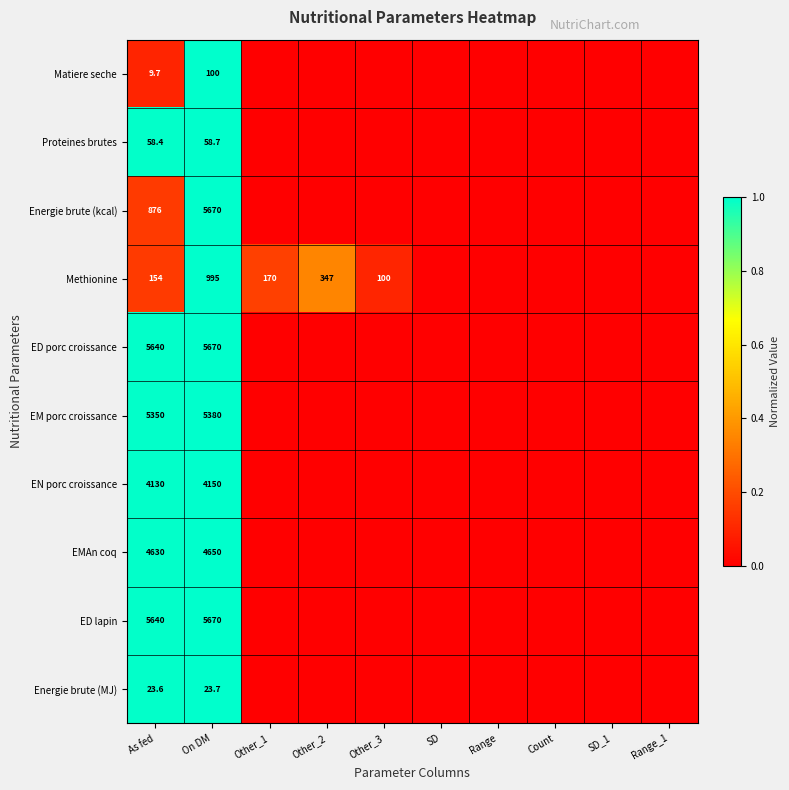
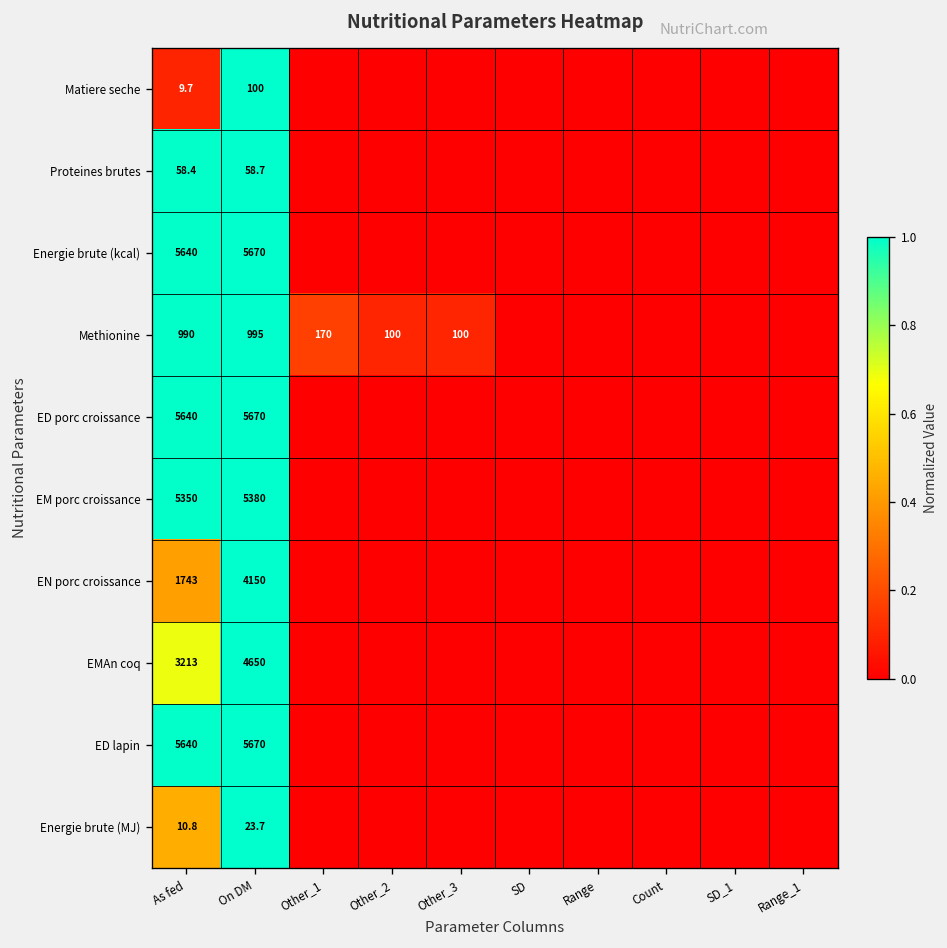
  {
    "Matiere seche": {
      "As fed": 9.7,
      "On DM": 100
    },
    "Proteines brutes": {
      "As fed": 58.4,
      "On DM": 58.7
    },
    "Energie brute (kcal)": {
-     "As fed": 876,
+     "As fed": 5640,
      "On DM": 5670
    },
    "Methionine": {
-     "As fed": 154,
+     "As fed": 990,
      "On DM": 995,
      "Other_1": 170,
-     "Other_2": 347,
+     "Other_2": 100,
      "Other_3": 100
    },
    "ED porc croissance": {
      "As fed": 5640,
      "On DM": 5670
    },
    "EM porc croissance": {
      "As fed": 5350,
      "On DM": 5380
    },
    "EN porc croissance": {
-     "As fed": 4130,
+     "As fed": 1743,
      "On DM": 4150
    },
    "EMAn coq": {
-     "As fed": 4630,
+     "As fed": 3213,
      "On DM": 4650
    },
    "ED lapin": {
      "As fed": 5640,
      "On DM": 5670
    },
    "Energie brute (MJ)": {
-     "As fed": 23.6,
+     "As fed": 10.8,
      "On DM": 23.7
    }
  }
